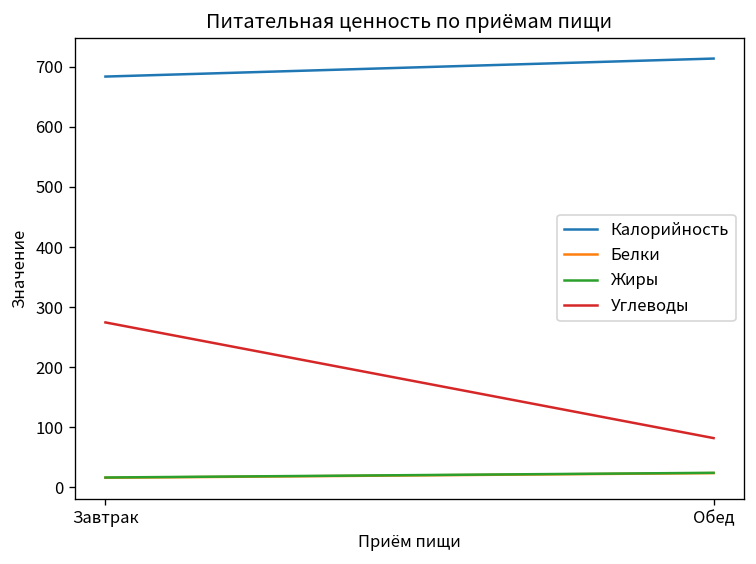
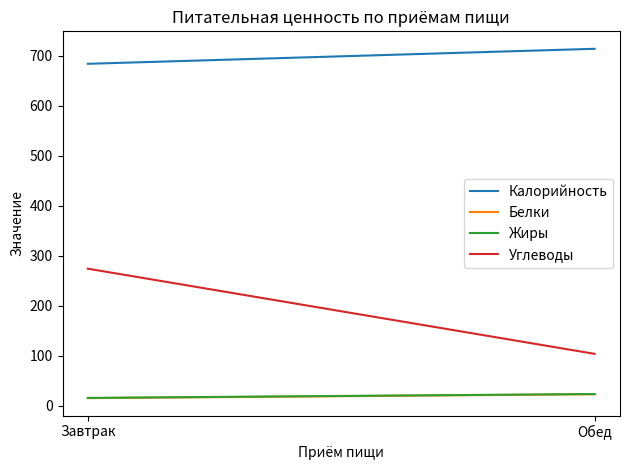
  {
    "Калорийность": {
      "Завтрак": 680,
      "Обед": 710
    },
    "Жиры": {
      "Завтрак": 20,
      "Обед": 20
    },
    "Углеводы": {
      "Завтрак": 270,
-     "Обед": 80
+     "Обед": 100
    }
  }
